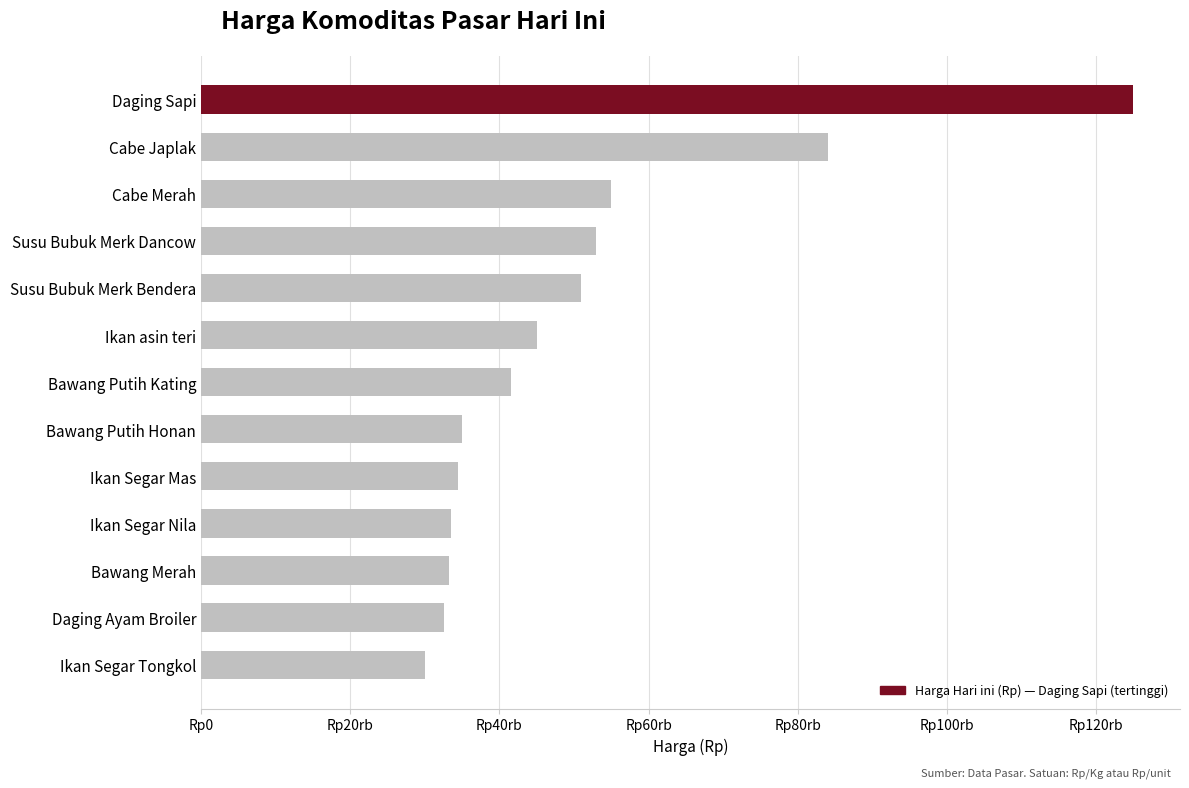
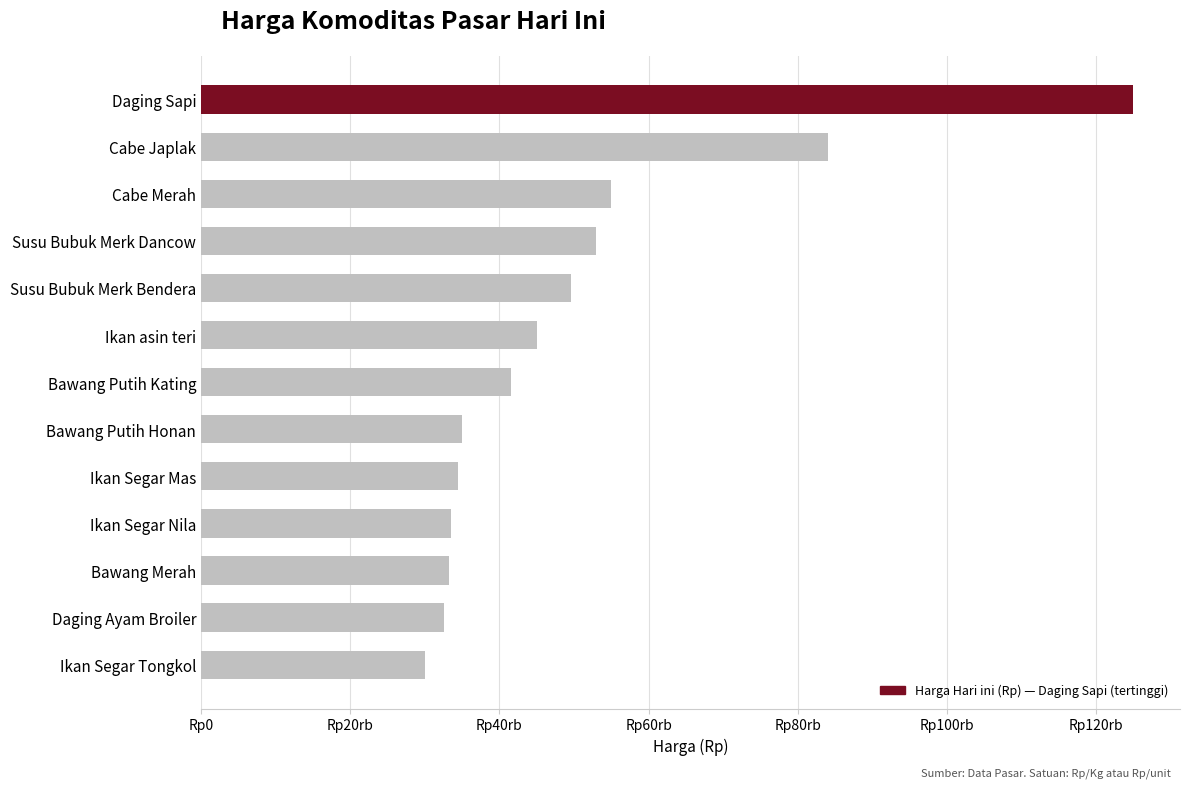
  {
    "Daging Sapi": "Rp125rb",
    "Cabe Japlak": "Rp84rb",
    "Cabe Merah": "Rp55rb",
    "Susu Bubuk Merk Dancow": "Rp53rb",
-   "Susu Bubuk Merk Bendera": "Rp51rb",
+   "Susu Bubuk Merk Bendera": "Rp50rb",
    "Ikan asin teri": "Rp45rb",
    "Bawang Putih Kating": "Rp42rb",
    "Bawang Putih Honan": "Rp35rb",
    "Ikan Segar Mas": "Rp35rb",
    "Ikan Segar Nila": "Rp34rb",
    "Bawang Merah": "Rp33rb",
    "Daging Ayam Broiler": "Rp33rb",
    "Ikan Segar Tongkol": "Rp30rb"
  }
